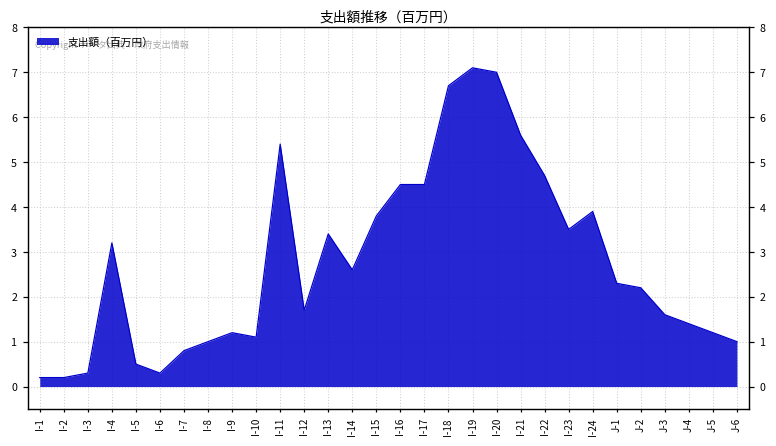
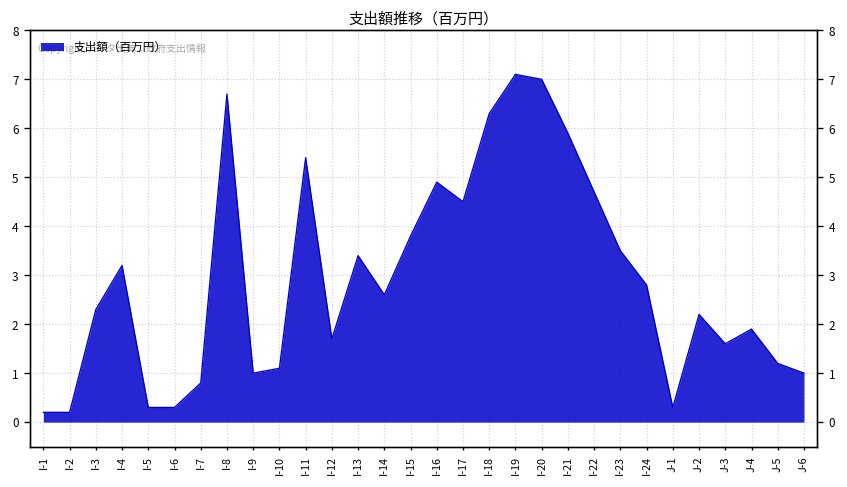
  {
    "I-1": 0.2,
    "I-2": 0.2,
-   "I-3": 0.3,
+   "I-3": 2.3,
    "I-4": 3.2,
-   "I-5": 0.5,
+   "I-5": 0.3,
    "I-6": 0.3,
    "I-7": 0.8,
-   "I-8": 1.0,
-   "I-9": 1.2,
+   "I-8": 6.7,
+   "I-9": 1.0,
    "I-10": 1.1,
    "I-11": 5.4,
    "I-12": 1.7,
    "I-13": 3.4,
    "I-14": 2.6,
    "I-15": 3.8,
-   "I-16": 4.5,
+   "I-16": 4.9,
    "I-17": 4.5,
-   "I-18": 6.7,
+   "I-18": 6.3,
    "I-19": 7.1,
    "I-20": 7.0,
-   "I-21": 5.6,
+   "I-21": 5.9,
    "I-22": 4.7,
    "I-23": 3.5,
-   "I-24": 3.9,
-   "J-1": 2.3,
+   "I-24": 2.8,
+   "J-1": 0.3,
    "J-2": 2.2,
    "J-3": 1.6,
-   "J-4": 1.4,
+   "J-4": 1.9,
    "J-5": 1.2,
    "J-6": 1.0
  }
